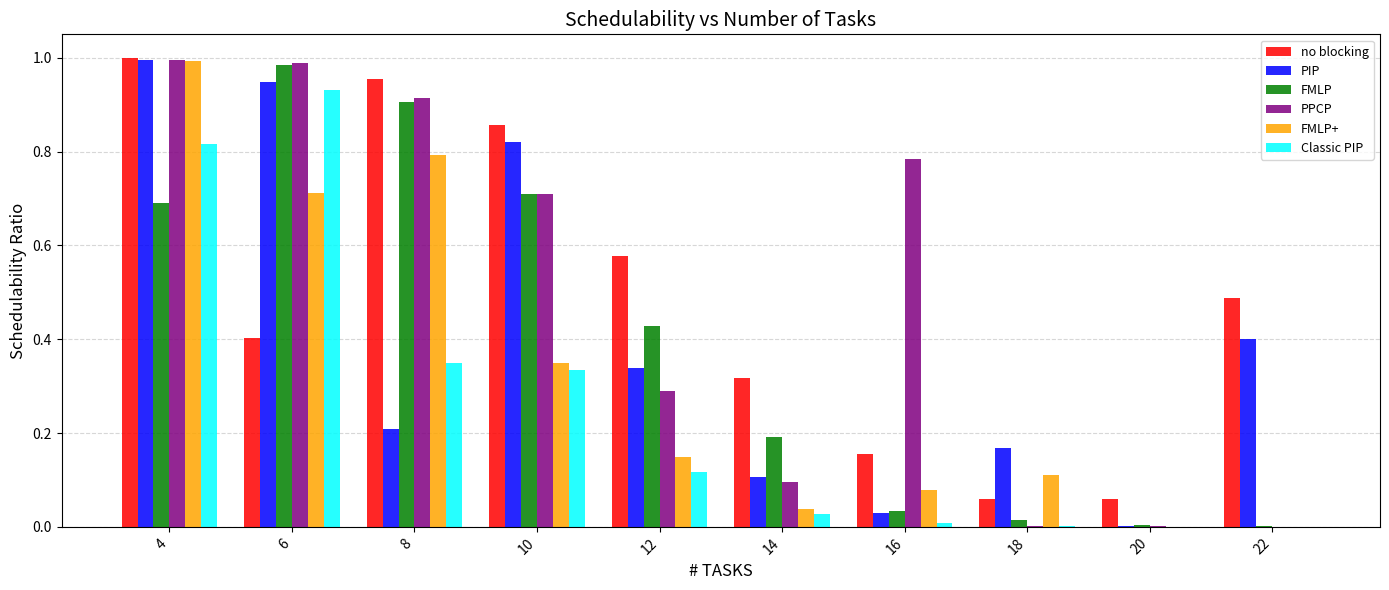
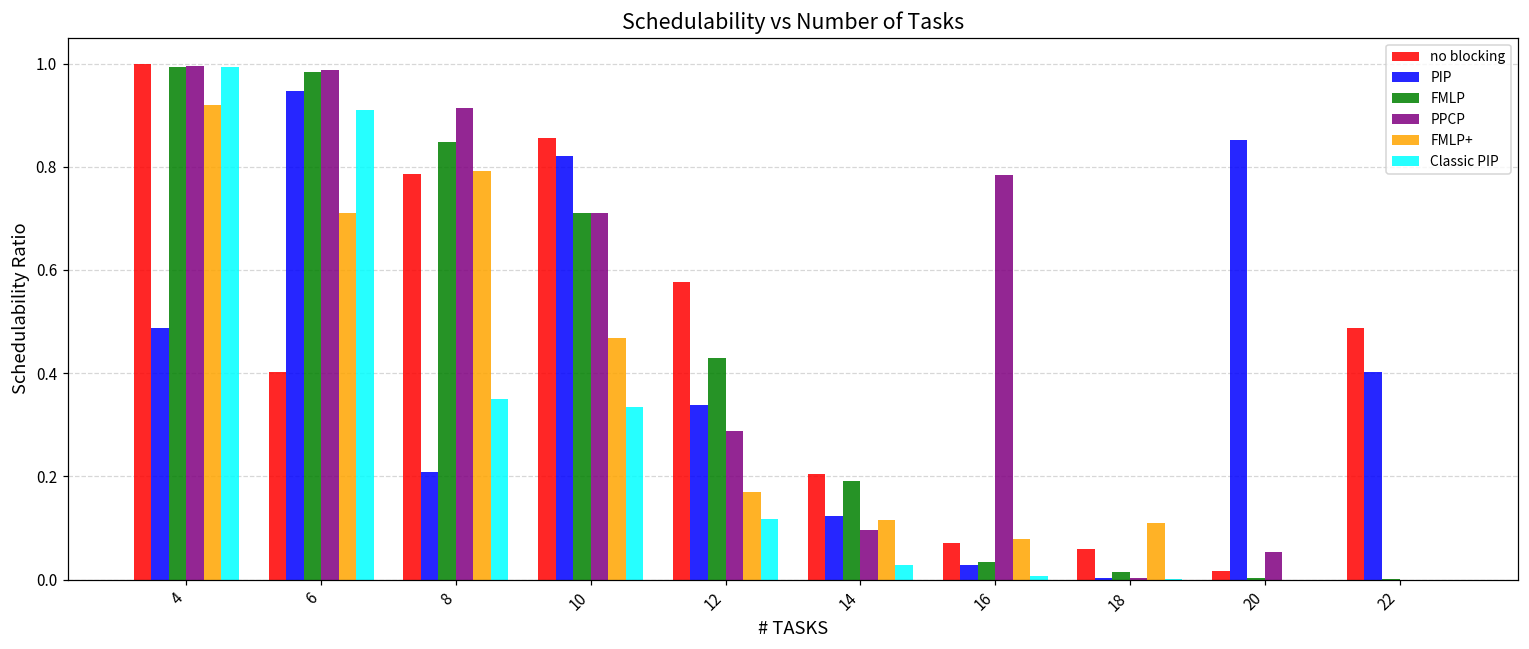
  {
    "no blocking": {
      "4": 1.00,
      "6": 0.40,
-     "8": 0.96,
+     "8": 0.79,
      "10": 0.86,
      "12": 0.58,
-     "14": 0.32,
-     "16": 0.16,
+     "14": 0.21,
+     "16": 0.07,
      "18": 0.06,
-     "20": 0.06,
+     "20": 0.02,
      "22": 0.49
    },
    "PIP": {
-     "4": 0.99,
+     "4": 0.49,
      "6": 0.95,
      "8": 0.21,
      "10": 0.82,
      "12": 0.34,
-     "14": 0.11,
+     "14": 0.12,
      "16": 0.03,
-     "18": 0.17,
-     "20": 0.00,
+     "18": 0.00,
+     "20": 0.85,
      "22": 0.40
    },
    "FMLP": {
-     "4": 0.69,
+     "4": 0.99,
      "6": 0.98,
-     "8": 0.90,
+     "8": 0.85,
      "10": 0.71,
      "12": 0.43,
      "14": 0.19,
      "16": 0.03,
      "18": 0.01
    },
    "PPCP": {
      "4": 0.99,
      "6": 0.99,
      "8": 0.91,
      "10": 0.71,
      "12": 0.29,
      "14": 0.10,
      "16": 0.78,
-     "20": 0.00,
+     "20": 0.05,
      "22": 0.00
    },
    "FMLP+": {
-     "4": 0.99,
+     "4": 0.92,
      "6": 0.71,
      "8": 0.79,
-     "10": 0.35,
-     "12": 0.15,
-     "14": 0.04,
+     "10": 0.47,
+     "12": 0.17,
+     "14": 0.12,
      "16": 0.08,
      "18": 0.11,
      "20": 0.00,
      "22": 0.00
    },
    "Classic PIP": {
-     "4": 0.82,
-     "6": 0.93,
+     "4": 0.99,
+     "6": 0.91,
      "8": 0.35,
      "10": 0.33,
      "12": 0.12,
      "14": 0.03,
      "16": 0.01,
      "20": 0.00,
      "22": 0.00
    }
  }
